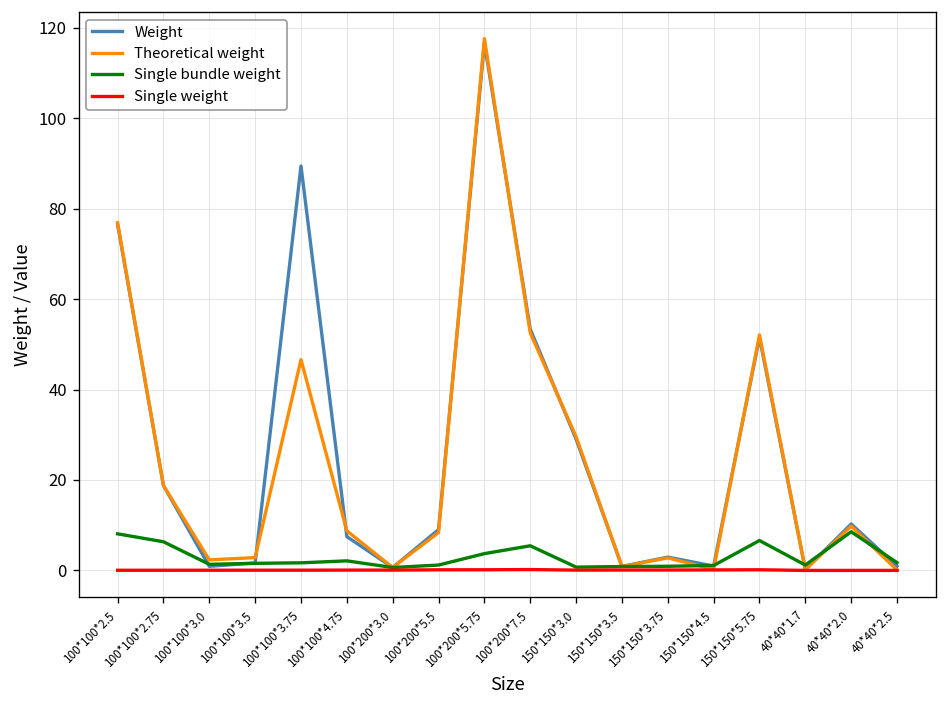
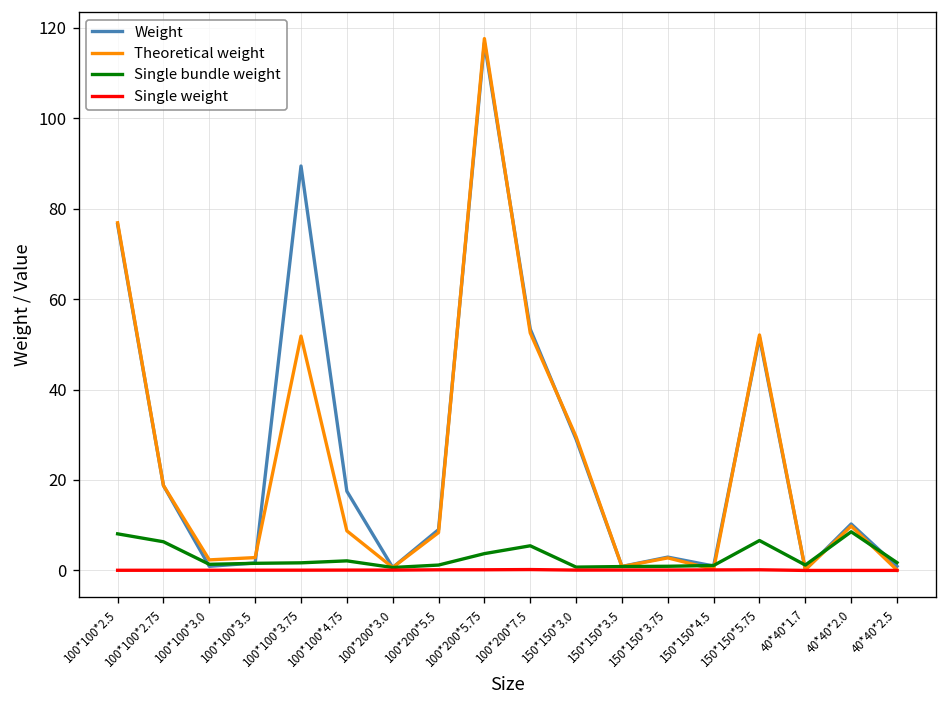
  {
    "Weight": {
      "100*100*3.75": 89,
-     "100*100*4.75": 7,
+     "100*100*4.75": 18,
      "100*200*5.75": 117,
      "100*200*7.5": 53,
      "40*40*2.5": 1
    },
    "Theoretical weight": {
      "100*100*3.0": 2,
      "100*100*3.5": 3,
-     "100*100*3.75": 47,
+     "100*100*3.75": 52,
      "100*100*4.75": 9,
      "100*200*5.75": 118,
      "100*200*7.5": 53
    },
    "Single bundle weight": {
      "100*100*2.5": 8,
      "100*100*2.75": 6,
      "100*100*3.75": 2,
      "100*100*4.75": 2,
      "100*200*5.5": 1,
      "100*200*5.75": 4,
      "100*200*7.5": 5,
      "150*150*3.75": 1,
      "150*150*5.75": 7,
      "40*40*1.7": 1,
      "40*40*2.0": 9,
      "40*40*2.5": 2
    },
    "Single weight": {
      "100*100*2.5": 0,
      "100*100*2.75": 0,
      "100*100*3.0": 0,
      "100*100*3.5": 0,
      "100*100*3.75": 0,
      "100*100*4.75": 0,
      "100*200*5.5": 0,
      "100*200*5.75": 0,
      "100*200*7.5": 0,
      "150*150*3.5": 0,
      "150*150*3.75": 0,
      "150*150*5.75": 0,
      "40*40*2.0": 0
    }
  }
